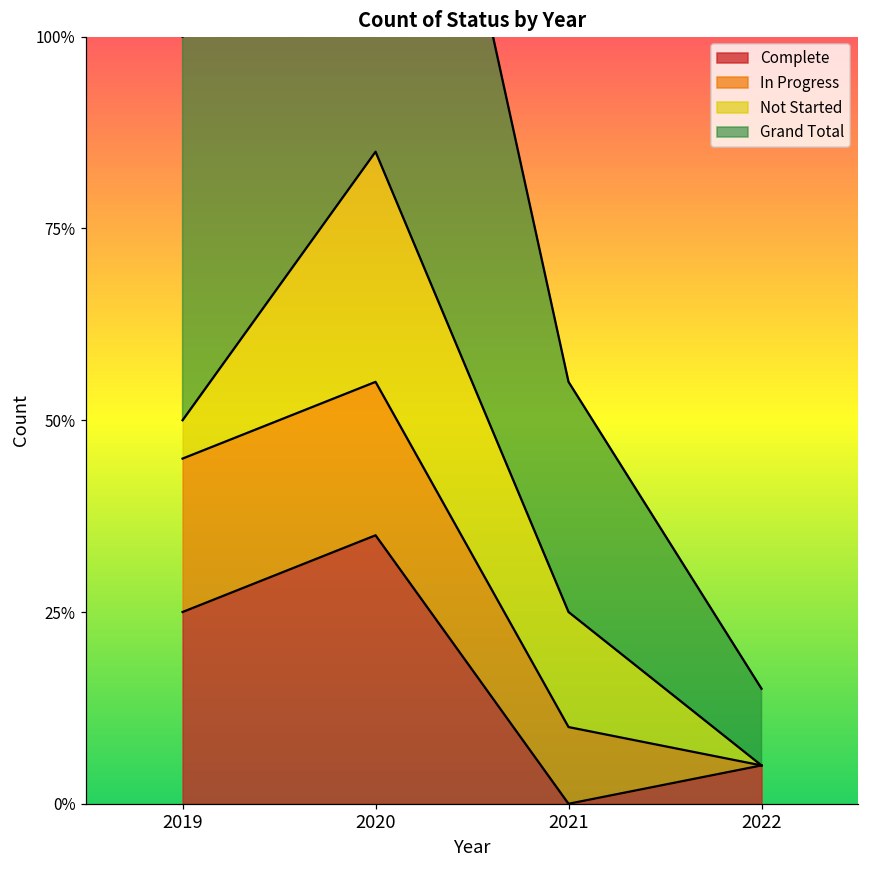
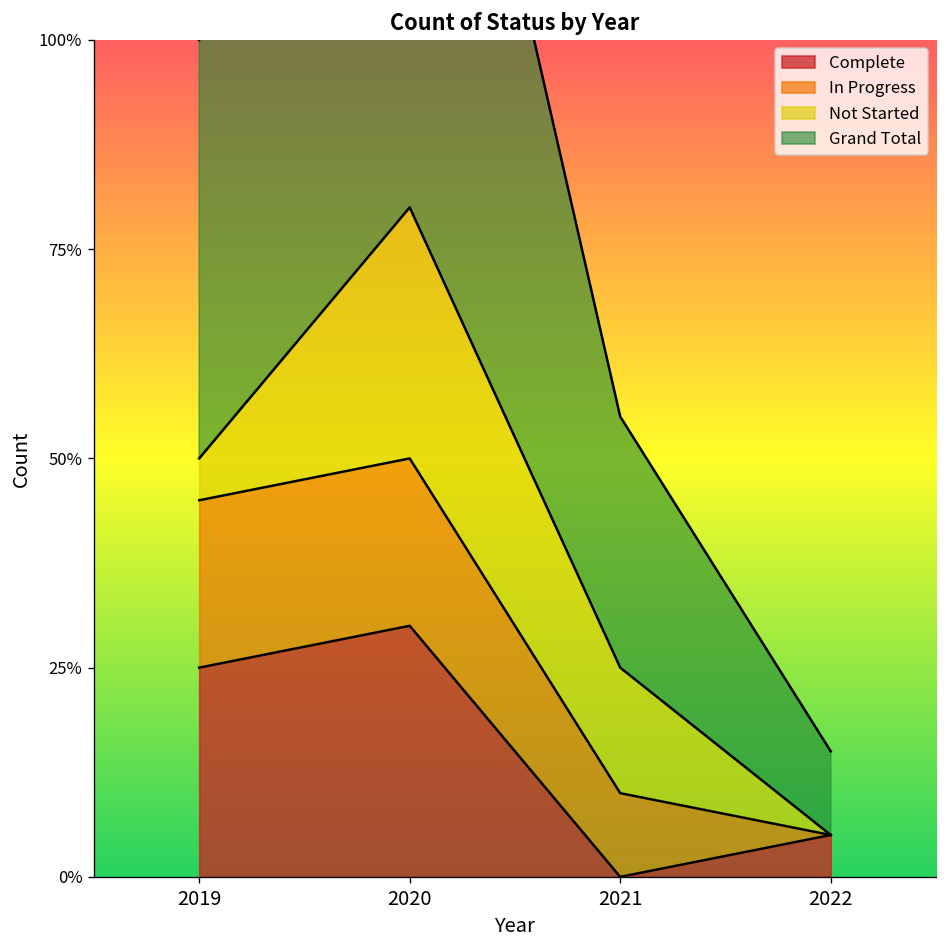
  {
    "Complete": {
      "2019": "25%",
-     "2020": "35%",
+     "2020": "30%",
      "2021": "0%"
    },
    "In Progress": {
      "2019": "20%",
      "2020": "20%",
      "2021": "10%"
    },
    "Not Started": {
      "2019": "5%",
      "2020": "30%",
      "2021": "15%"
    },
    "Grand Total": {
      "2019": "50%",
      "2021": "30%",
      "2022": "10%"
    }
  }
